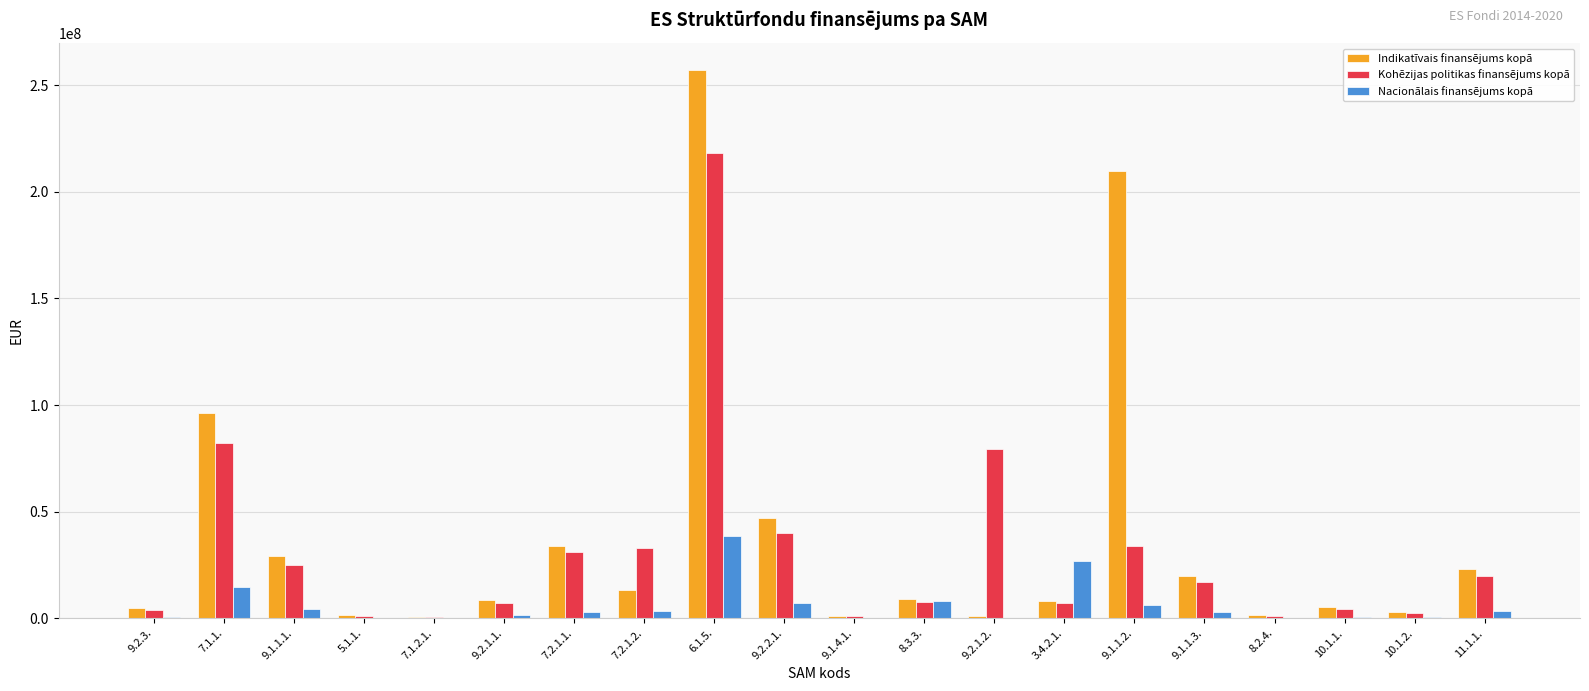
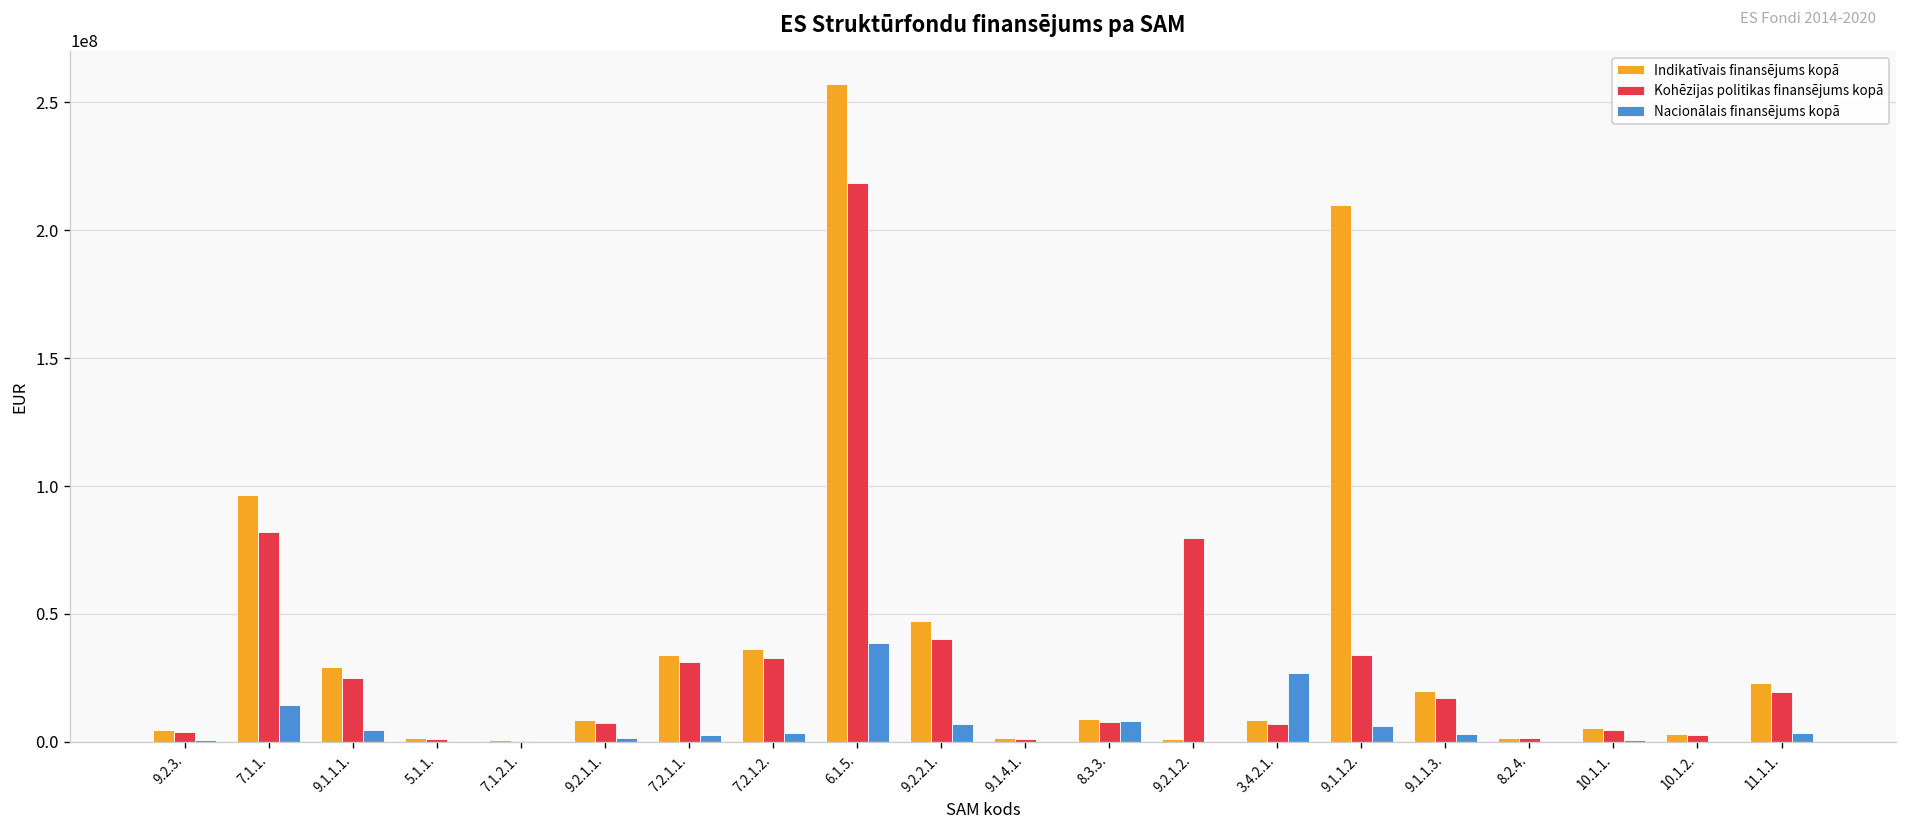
  {
    "Indikatīvais finansējums kopā": {
      "9.2.3.": 5000000,
      "7.1.1.": 96000000,
      "9.1.1.1.": 29000000,
      "5.1.1.": 1000000,
      "9.2.1.1.": 9000000,
      "7.2.1.1.": 34000000,
-     "7.2.1.2.": 13000000,
+     "7.2.1.2.": 36000000,
      "6.1.5.": 257000000,
      "9.2.2.1.": 47000000,
      "9.1.4.1.": 1000000,
      "8.3.3.": 9000000,
      "3.4.2.1.": 8000000,
      "9.1.1.2.": 210000000,
      "9.1.1.3.": 20000000,
      "8.2.4.": 2000000,
      "10.1.1.": 5000000,
      "10.1.2.": 3000000,
      "11.1.1.": 23000000
    },
    "Kohēzijas politikas finansējums kopā": {
      "9.2.3.": 4000000,
      "7.1.1.": 82000000,
      "9.1.1.1.": 25000000,
      "9.2.1.1.": 7000000,
      "7.2.1.1.": 31000000,
      "7.2.1.2.": 33000000,
      "6.1.5.": 218000000,
      "9.2.2.1.": 40000000,
      "8.3.3.": 8000000,
      "9.2.1.2.": 80000000,
      "3.4.2.1.": 7000000,
      "9.1.1.2.": 34000000,
      "9.1.1.3.": 17000000,
      "8.2.4.": 1000000,
      "10.1.1.": 5000000,
      "10.1.2.": 3000000,
      "11.1.1.": 20000000
    },
    "Nacionālais finansējums kopā": {
      "7.1.1.": 14000000,
      "9.1.1.1.": 4000000,
      "9.2.1.1.": 1000000,
      "7.2.1.1.": 3000000,
      "7.2.1.2.": 3000000,
      "6.1.5.": 39000000,
      "9.2.2.1.": 7000000,
      "8.3.3.": 8000000,
      "3.4.2.1.": 27000000,
      "9.1.1.2.": 6000000,
      "9.1.1.3.": 3000000,
      "11.1.1.": 3000000
    }
  }
